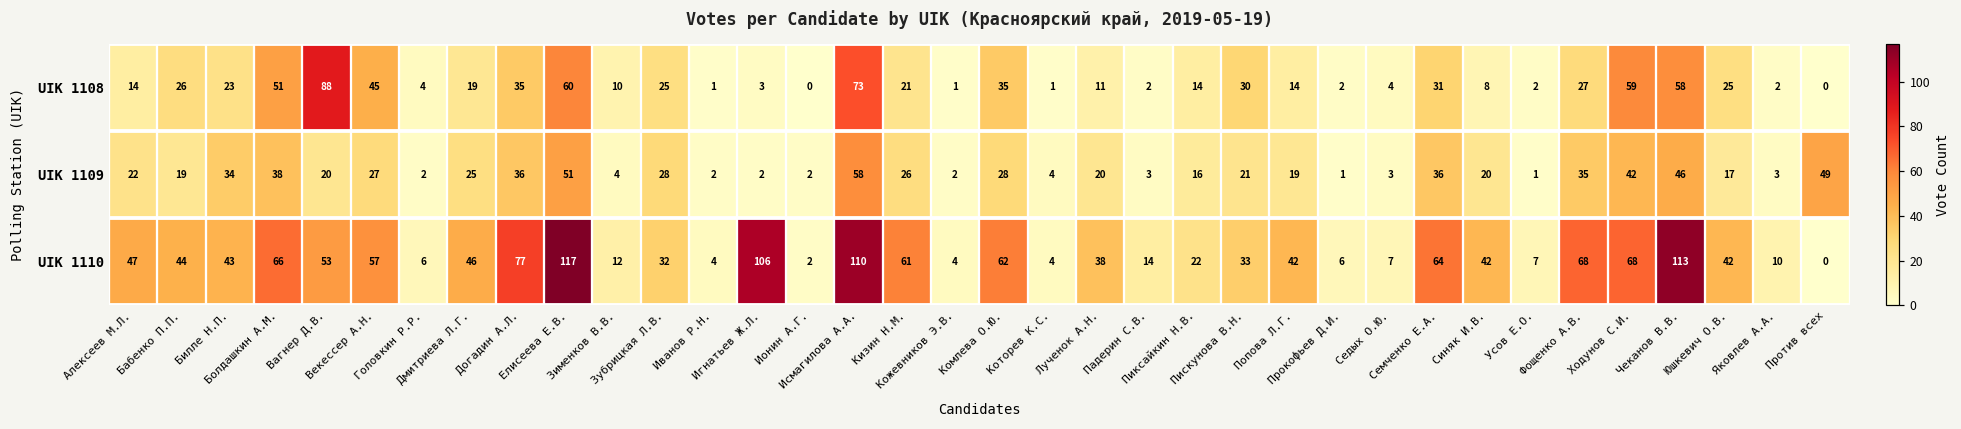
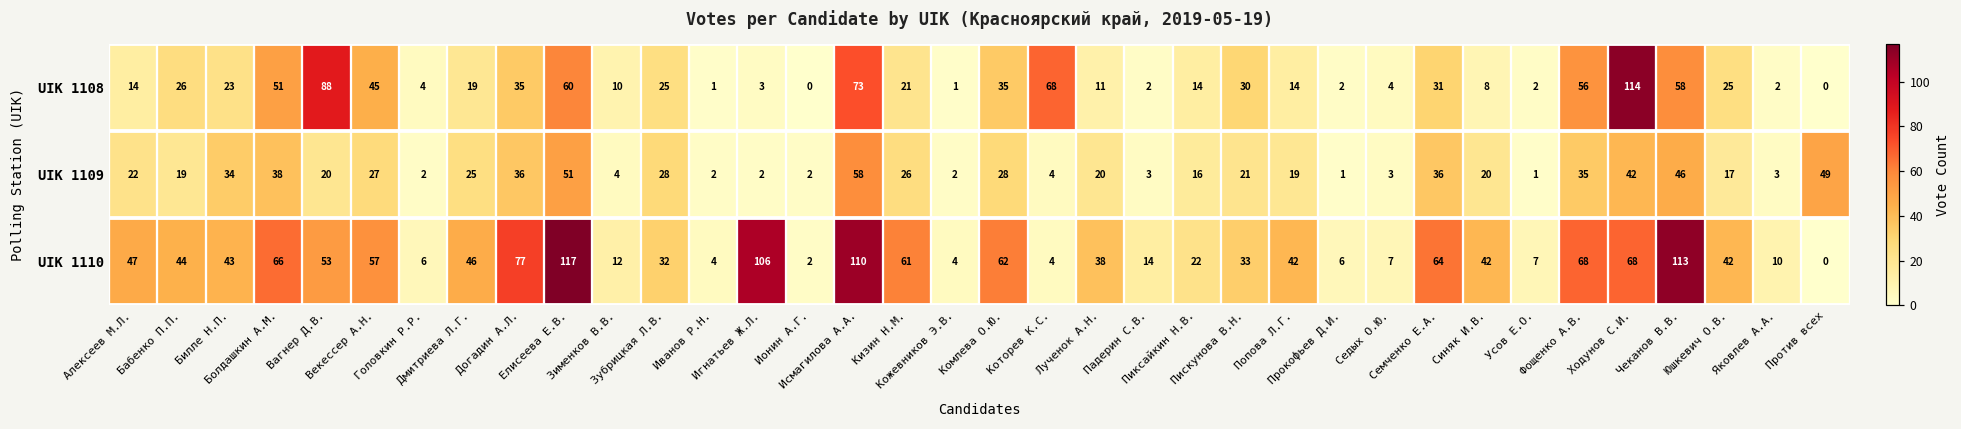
  {
    "UIK 1108": {
      "Алексеев М.Л.": 14,
      "Бабенко П.П.": 26,
      "Билле Н.П.": 23,
      "Болдашкин А.М.": 51,
      "Вагнер Д.В.": 88,
      "Векессер А.Н.": 45,
      "Головкин Р.Р.": 4,
      "Дмитриева Л.Г.": 19,
      "Догадин А.Л.": 35,
      "Елисеева Е.В.": 60,
      "Зименков В.В.": 10,
      "Зубрицкая Л.В.": 25,
      "Иванов Р.Н.": 1,
      "Игнатьев Ж.Л.": 3,
      "Ионин А.Г.": 0,
      "Исмагилова А.А.": 73,
      "Кизин Н.М.": 21,
      "Кожевников Э.В.": 1,
      "Комлева О.Ю.": 35,
-     "Которев К.С.": 1,
+     "Которев К.С.": 68,
      "Лученок А.Н.": 11,
      "Падерин С.В.": 2,
      "Пиксайкин Н.В.": 14,
      "Пискунова В.Н.": 30,
      "Попова Л.Г.": 14,
      "Прокофьев Д.И.": 2,
      "Седых О.Ю.": 4,
      "Семченко Е.А.": 31,
      "Синяк И.В.": 8,
      "Усов Е.О.": 2,
-     "Фощенко А.В.": 27,
-     "Ходунов С.И.": 59,
+     "Фощенко А.В.": 56,
+     "Ходунов С.И.": 114,
      "Чеканов В.В.": 58,
      "Юшкевич О.В.": 25,
      "Яковлев А.А.": 2,
      "Против всех": 0
    },
    "UIK 1109": {
      "Алексеев М.Л.": 22,
      "Бабенко П.П.": 19,
      "Билле Н.П.": 34,
      "Болдашкин А.М.": 38,
      "Вагнер Д.В.": 20,
      "Векессер А.Н.": 27,
      "Головкин Р.Р.": 2,
      "Дмитриева Л.Г.": 25,
      "Догадин А.Л.": 36,
      "Елисеева Е.В.": 51,
      "Зименков В.В.": 4,
      "Зубрицкая Л.В.": 28,
      "Иванов Р.Н.": 2,
      "Игнатьев Ж.Л.": 2,
      "Ионин А.Г.": 2,
      "Исмагилова А.А.": 58,
      "Кизин Н.М.": 26,
      "Кожевников Э.В.": 2,
      "Комлева О.Ю.": 28,
      "Которев К.С.": 4,
      "Лученок А.Н.": 20,
      "Падерин С.В.": 3,
      "Пиксайкин Н.В.": 16,
      "Пискунова В.Н.": 21,
      "Попова Л.Г.": 19,
      "Прокофьев Д.И.": 1,
      "Седых О.Ю.": 3,
      "Семченко Е.А.": 36,
      "Синяк И.В.": 20,
      "Усов Е.О.": 1,
      "Фощенко А.В.": 35,
      "Ходунов С.И.": 42,
      "Чеканов В.В.": 46,
      "Юшкевич О.В.": 17,
      "Яковлев А.А.": 3,
      "Против всех": 49
    },
    "UIK 1110": {
      "Алексеев М.Л.": 47,
      "Бабенко П.П.": 44,
      "Билле Н.П.": 43,
      "Болдашкин А.М.": 66,
      "Вагнер Д.В.": 53,
      "Векессер А.Н.": 57,
      "Головкин Р.Р.": 6,
      "Дмитриева Л.Г.": 46,
      "Догадин А.Л.": 77,
      "Елисеева Е.В.": 117,
      "Зименков В.В.": 12,
      "Зубрицкая Л.В.": 32,
      "Иванов Р.Н.": 4,
      "Игнатьев Ж.Л.": 106,
      "Ионин А.Г.": 2,
      "Исмагилова А.А.": 110,
      "Кизин Н.М.": 61,
      "Кожевников Э.В.": 4,
      "Комлева О.Ю.": 62,
      "Которев К.С.": 4,
      "Лученок А.Н.": 38,
      "Падерин С.В.": 14,
      "Пиксайкин Н.В.": 22,
      "Пискунова В.Н.": 33,
      "Попова Л.Г.": 42,
      "Прокофьев Д.И.": 6,
      "Седых О.Ю.": 7,
      "Семченко Е.А.": 64,
      "Синяк И.В.": 42,
      "Усов Е.О.": 7,
      "Фощенко А.В.": 68,
      "Ходунов С.И.": 68,
      "Чеканов В.В.": 113,
      "Юшкевич О.В.": 42,
      "Яковлев А.А.": 10,
      "Против всех": 0
    }
  }
